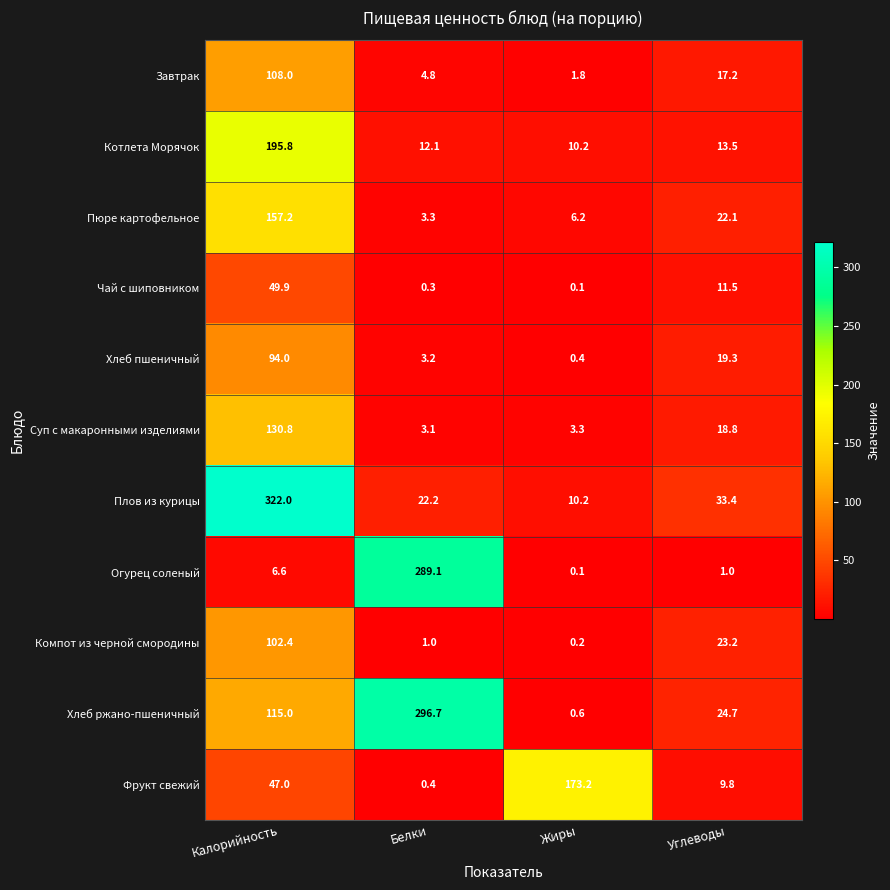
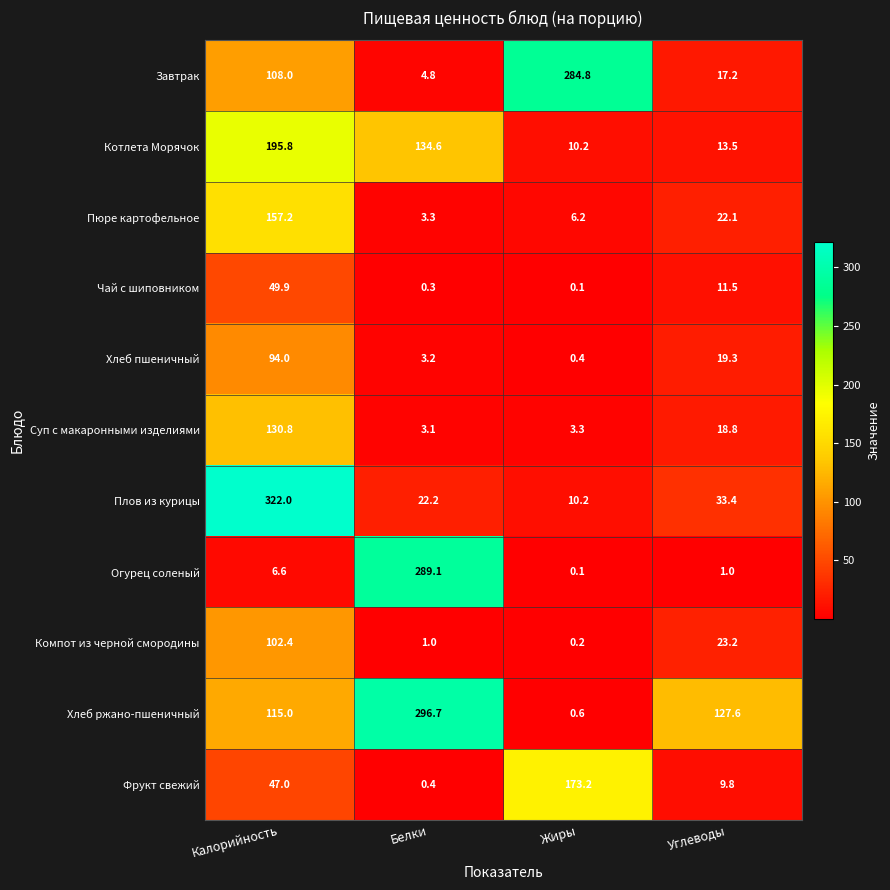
  {
    "Завтрак": {
      "Калорийность": 108.0,
      "Белки": 4.8,
-     "Жиры": 1.8,
+     "Жиры": 284.8,
      "Углеводы": 17.2
    },
    "Котлета Морячок": {
      "Калорийность": 195.8,
-     "Белки": 12.1,
+     "Белки": 134.6,
      "Жиры": 10.2,
      "Углеводы": 13.5
    },
    "Пюре картофельное": {
      "Калорийность": 157.2,
      "Белки": 3.3,
      "Жиры": 6.2,
      "Углеводы": 22.1
    },
    "Чай с шиповником": {
      "Калорийность": 49.9,
      "Белки": 0.3,
      "Жиры": 0.1,
      "Углеводы": 11.5
    },
    "Хлеб пшеничный": {
      "Калорийность": 94.0,
      "Белки": 3.2,
      "Жиры": 0.4,
      "Углеводы": 19.3
    },
    "Суп с макаронными изделиями": {
      "Калорийность": 130.8,
      "Белки": 3.1,
      "Жиры": 3.3,
      "Углеводы": 18.8
    },
    "Плов из курицы": {
      "Калорийность": 322.0,
      "Белки": 22.2,
      "Жиры": 10.2,
      "Углеводы": 33.4
    },
    "Огурец соленый": {
      "Калорийность": 6.6,
      "Белки": 289.1,
      "Жиры": 0.1,
      "Углеводы": 1.0
    },
    "Компот из черной смородины": {
      "Калорийность": 102.4,
      "Белки": 1.0,
      "Жиры": 0.2,
      "Углеводы": 23.2
    },
    "Хлеб ржано-пшеничный": {
      "Калорийность": 115.0,
      "Белки": 296.7,
      "Жиры": 0.6,
-     "Углеводы": 24.7
+     "Углеводы": 127.6
    },
    "Фрукт свежий": {
      "Калорийность": 47.0,
      "Белки": 0.4,
      "Жиры": 173.2,
      "Углеводы": 9.8
    }
  }
